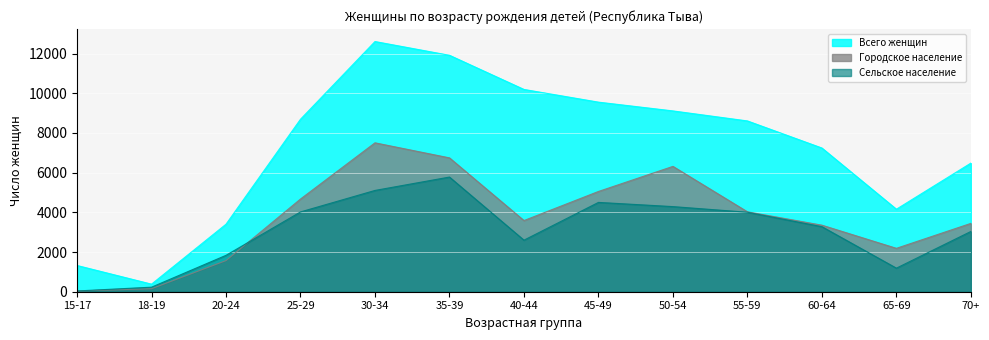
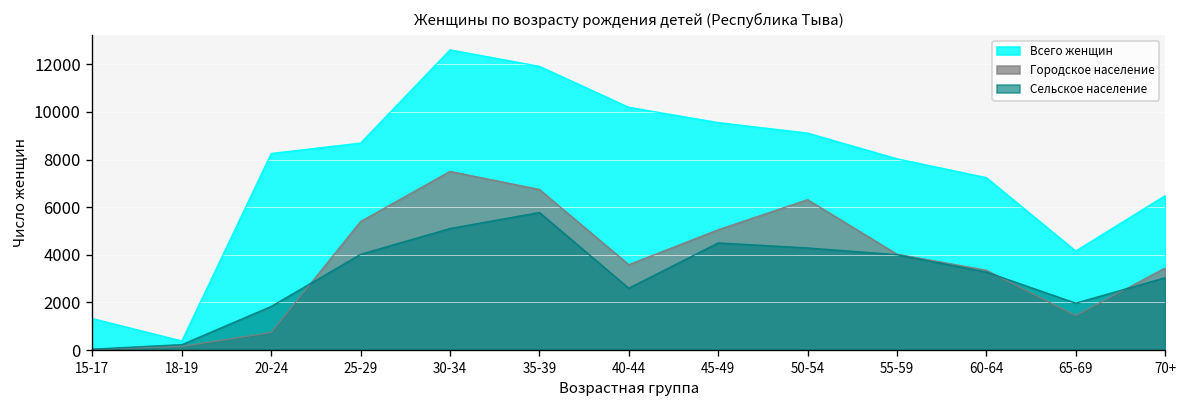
  {
    "Всего женщин": {
      "15-17": 1300,
      "18-19": 400,
-     "20-24": 3400,
+     "20-24": 8300,
      "25-29": 8700,
      "30-34": 12600,
      "35-39": 11900,
      "40-44": 10200,
      "45-49": 9600,
      "50-54": 9100,
-     "55-59": 8600,
+     "55-59": 8000,
      "60-64": 7200,
      "65-69": 4200,
      "70+": 6500
    },
    "Городское население": {
-     "20-24": 1600,
-     "25-29": 4700,
+     "20-24": 700,
+     "25-29": 5400,
      "30-34": 7500,
      "35-39": 6700,
      "40-44": 3600,
      "45-49": 5100,
      "50-54": 6300,
-     "65-69": 2200,
+     "65-69": 1400,
      "70+": 3400
    },
    "Сельское население": {
      "20-24": 1800,
      "25-29": 4000,
      "30-34": 5100,
      "35-39": 5800,
      "40-44": 2600,
      "45-49": 4500,
      "50-54": 4300,
-     "65-69": 1200,
+     "65-69": 2000,
      "70+": 3000
    }
  }
